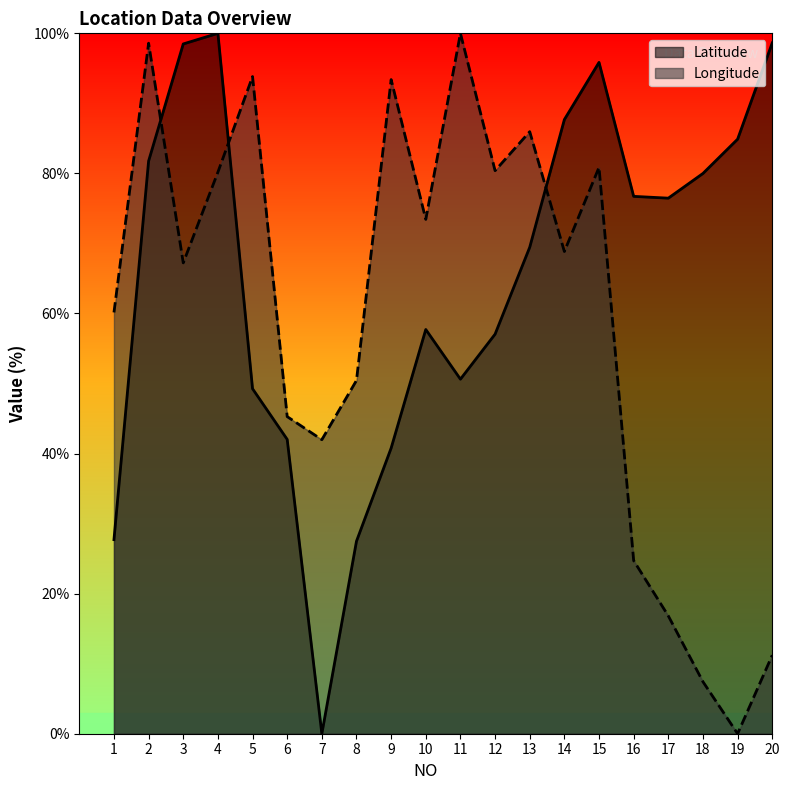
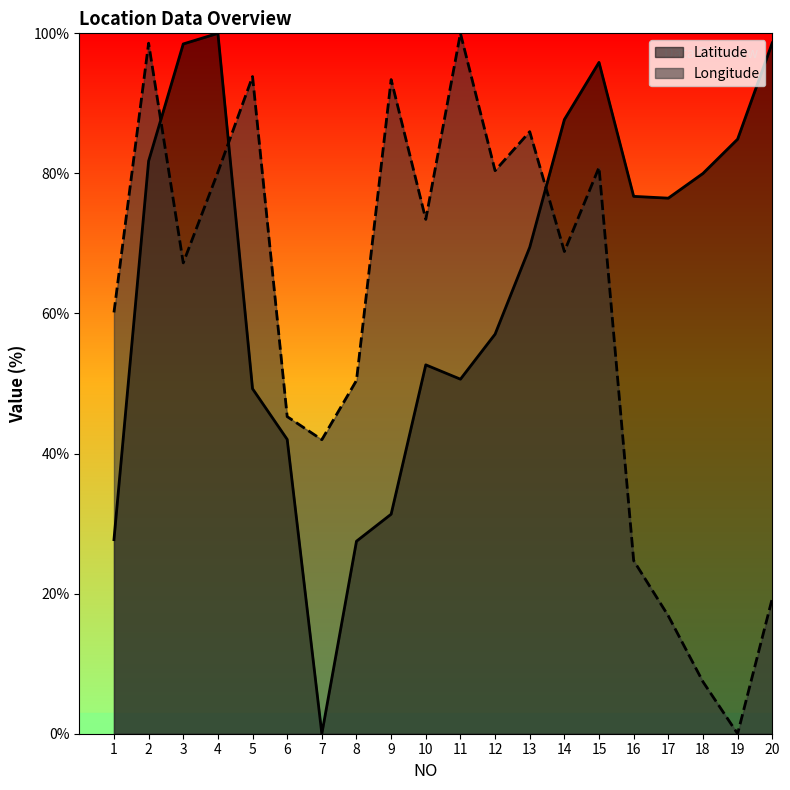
  {
    "Latitude": {
      "1": "28%",
      "2": "82%",
      "3": "98%",
      "4": "100%",
      "5": "49%",
      "6": "42%",
      "8": "27%",
-     "9": "41%",
-     "10": "58%",
+     "9": "31%",
+     "10": "53%",
      "11": "51%",
      "12": "57%",
      "13": "69%",
      "14": "88%",
      "15": "96%",
      "16": "77%",
      "17": "76%",
      "18": "80%",
      "19": "85%",
      "20": "99%"
    },
    "Longitude": {
      "1": "60%",
      "2": "99%",
      "3": "67%",
      "4": "80%",
      "5": "94%",
      "6": "45%",
      "7": "42%",
      "8": "50%",
      "9": "93%",
      "10": "73%",
      "11": "100%",
      "12": "80%",
      "13": "86%",
      "14": "69%",
      "15": "81%",
      "16": "25%",
      "17": "17%",
      "18": "7%",
-     "20": "11%"
+     "20": "19%"
    }
  }
